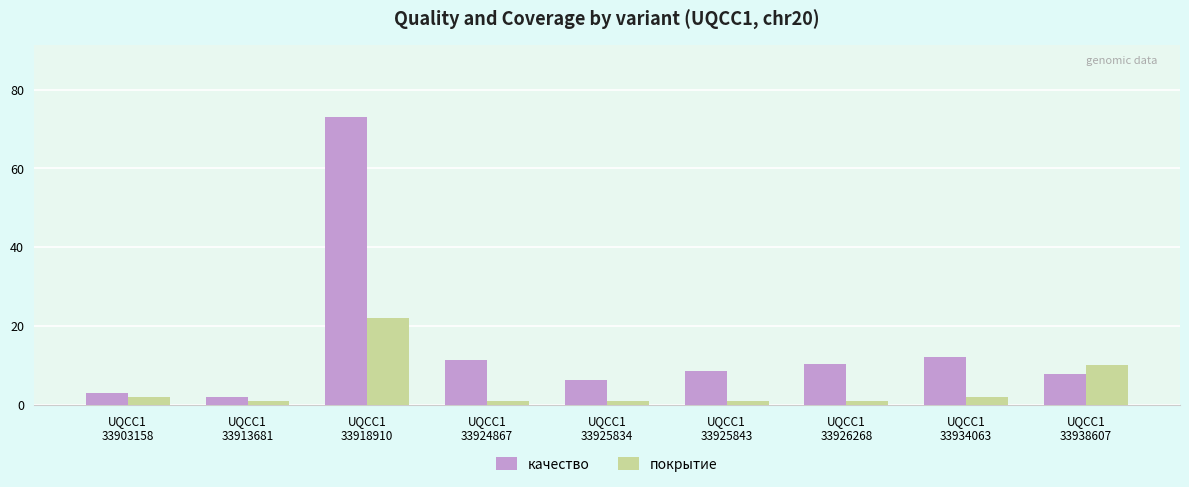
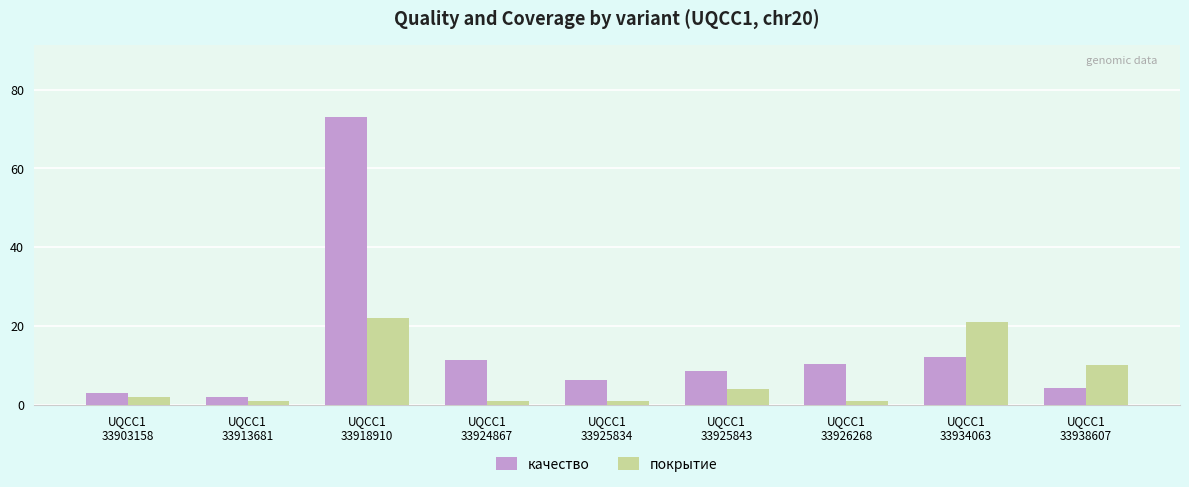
  {
    "качество": {
      "UQCC1 33903158": 3,
      "UQCC1 33913681": 2,
      "UQCC1 33918910": 73,
      "UQCC1 33924867": 11,
      "UQCC1 33925834": 6,
      "UQCC1 33925843": 9,
      "UQCC1 33926268": 10,
      "UQCC1 33934063": 12,
-     "UQCC1 33938607": 8
+     "UQCC1 33938607": 4
    },
    "покрытие": {
      "UQCC1 33903158": 2,
      "UQCC1 33913681": 1,
      "UQCC1 33918910": 22,
      "UQCC1 33924867": 1,
      "UQCC1 33925834": 1,
-     "UQCC1 33925843": 1,
+     "UQCC1 33925843": 4,
      "UQCC1 33926268": 1,
-     "UQCC1 33934063": 2,
+     "UQCC1 33934063": 21,
      "UQCC1 33938607": 10
    }
  }
